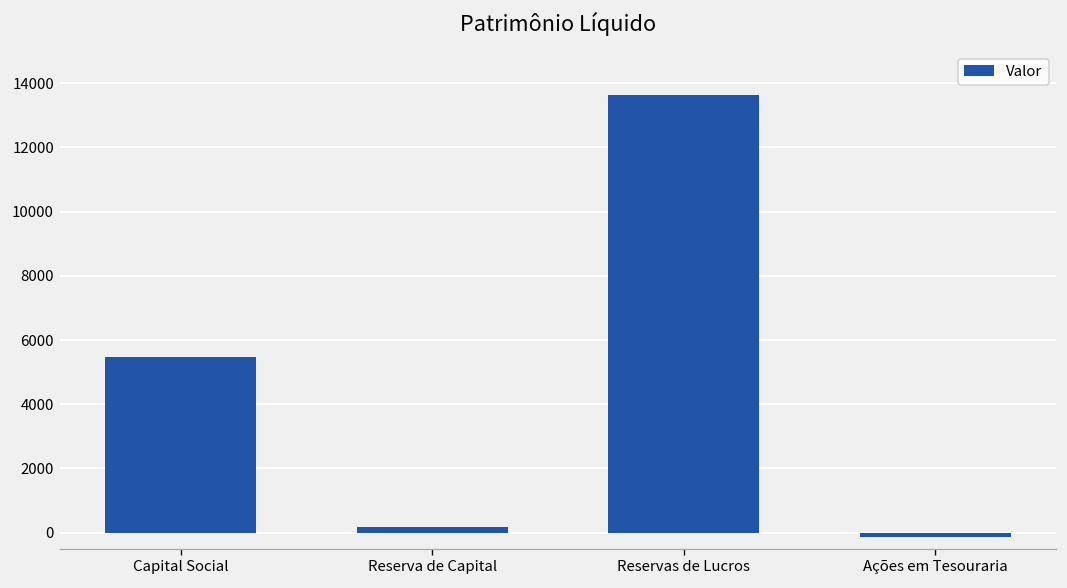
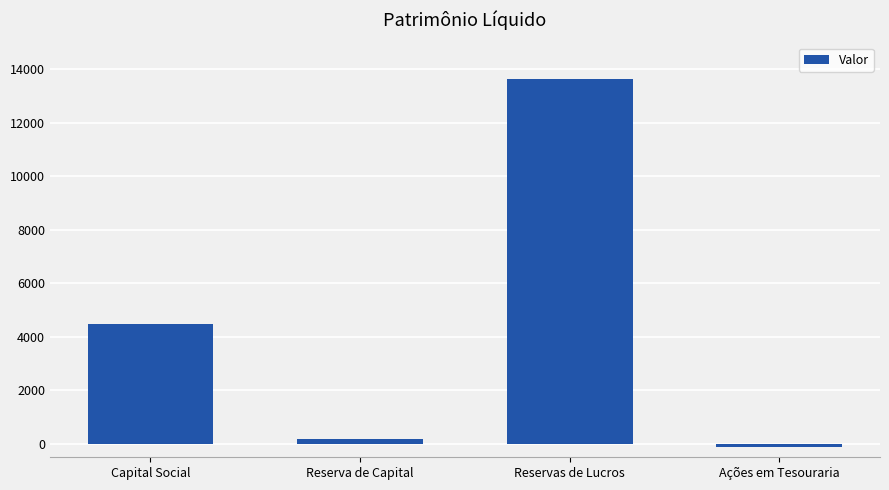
  {
-   "Capital Social": 5500,
+   "Capital Social": 4500,
    "Reserva de Capital": 200,
    "Reservas de Lucros": 13600,
    "Ações em Tesouraria": -100
  }
